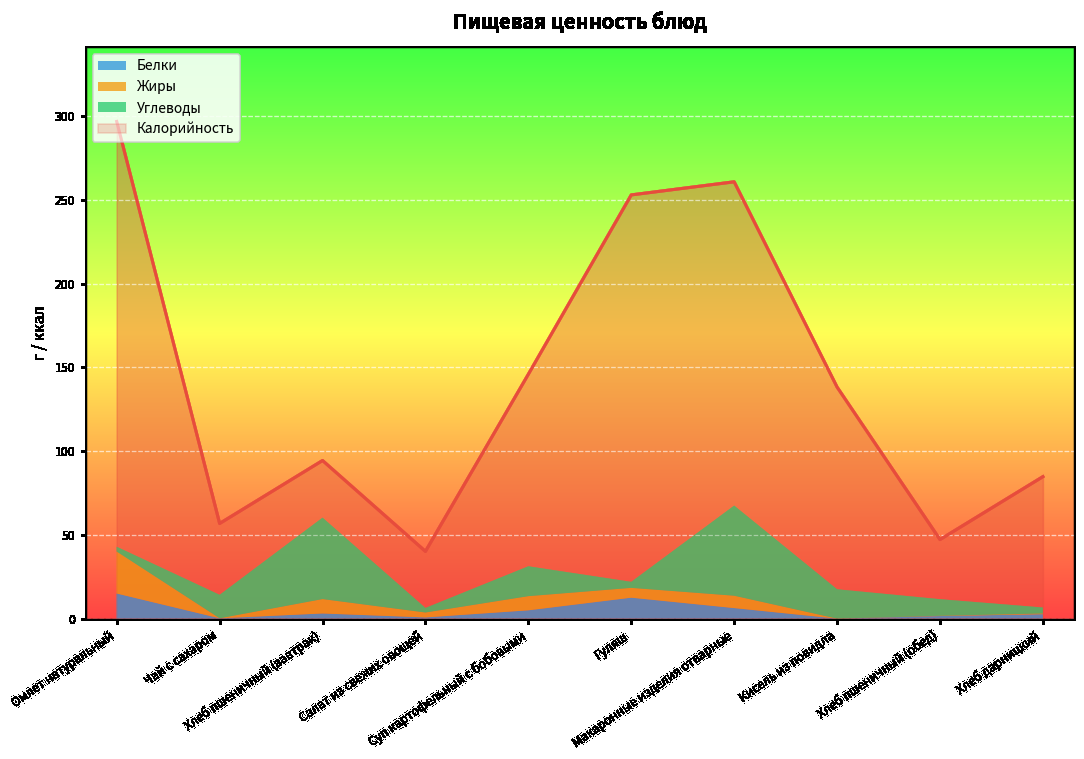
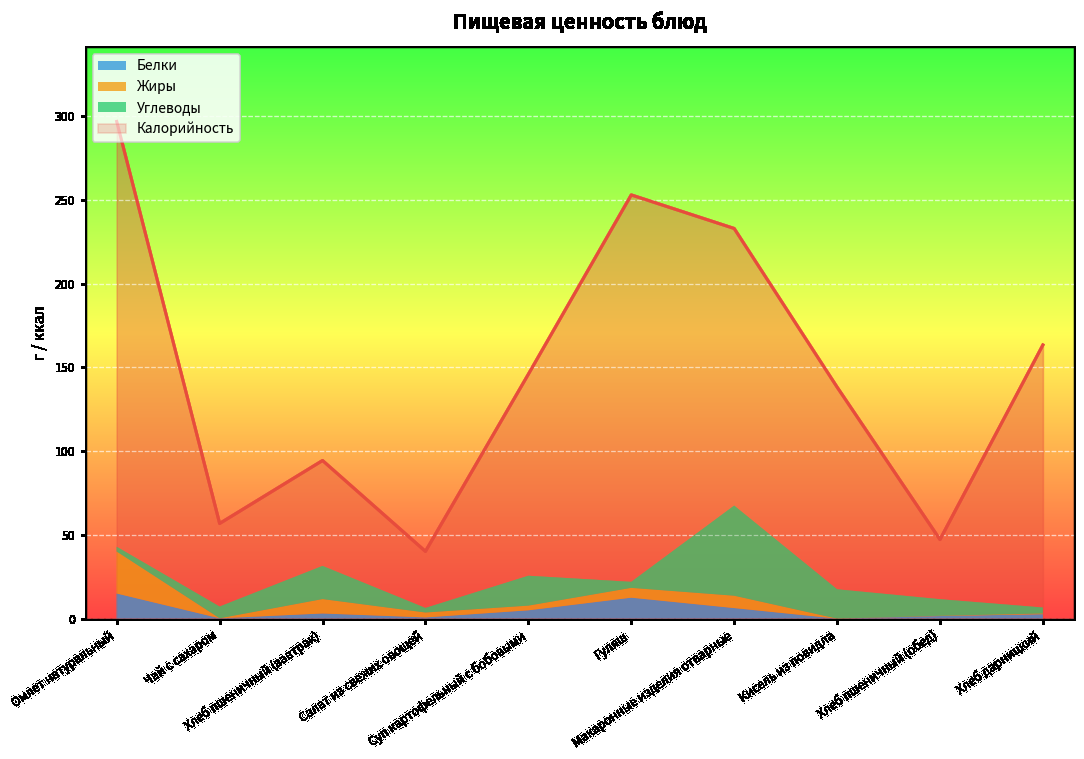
  {
    "Белки": {
      "Омлет натуральный": 15,
      "Хлеб пшеничный (завтрак)": 3,
      "Суп картофельный с бобовыми": 5,
      "Гуляш": 13,
      "Макаронные изделия отварные": 6
    },
    "Жиры": {
      "Омлет натуральный": 25,
      "Хлеб пшеничный (завтрак)": 9,
      "Салат из свежих овощей": 3,
-     "Суп картофельный с бобовыми": 8,
+     "Суп картофельный с бобовыми": 3,
      "Гуляш": 6,
      "Макаронные изделия отварные": 7
    },
    "Углеводы": {
      "Омлет натуральный": 3,
-     "Чай с сахаром": 14,
-     "Хлеб пшеничный (завтрак)": 49,
+     "Чай с сахаром": 7,
+     "Хлеб пшеничный (завтрак)": 20,
      "Салат из свежих овощей": 3,
      "Суп картофельный с бобовыми": 18,
      "Гуляш": 4,
      "Макаронные изделия отварные": 54,
      "Кисель из повидла": 18,
      "Хлеб пшеничный (обед)": 10,
      "Хлеб дарницкий": 4
    },
    "Калорийность": {
      "Чай с сахаром": 57,
      "Хлеб пшеничный (завтрак)": 94,
      "Салат из свежих овощей": 40,
      "Суп картофельный с бобовыми": 146,
      "Гуляш": 253,
-     "Макаронные изделия отварные": 261,
+     "Макаронные изделия отварные": 233,
      "Кисель из повидла": 138,
      "Хлеб пшеничный (обед)": 47,
-     "Хлеб дарницкий": 85
+     "Хлеб дарницкий": 163
    }
  }
